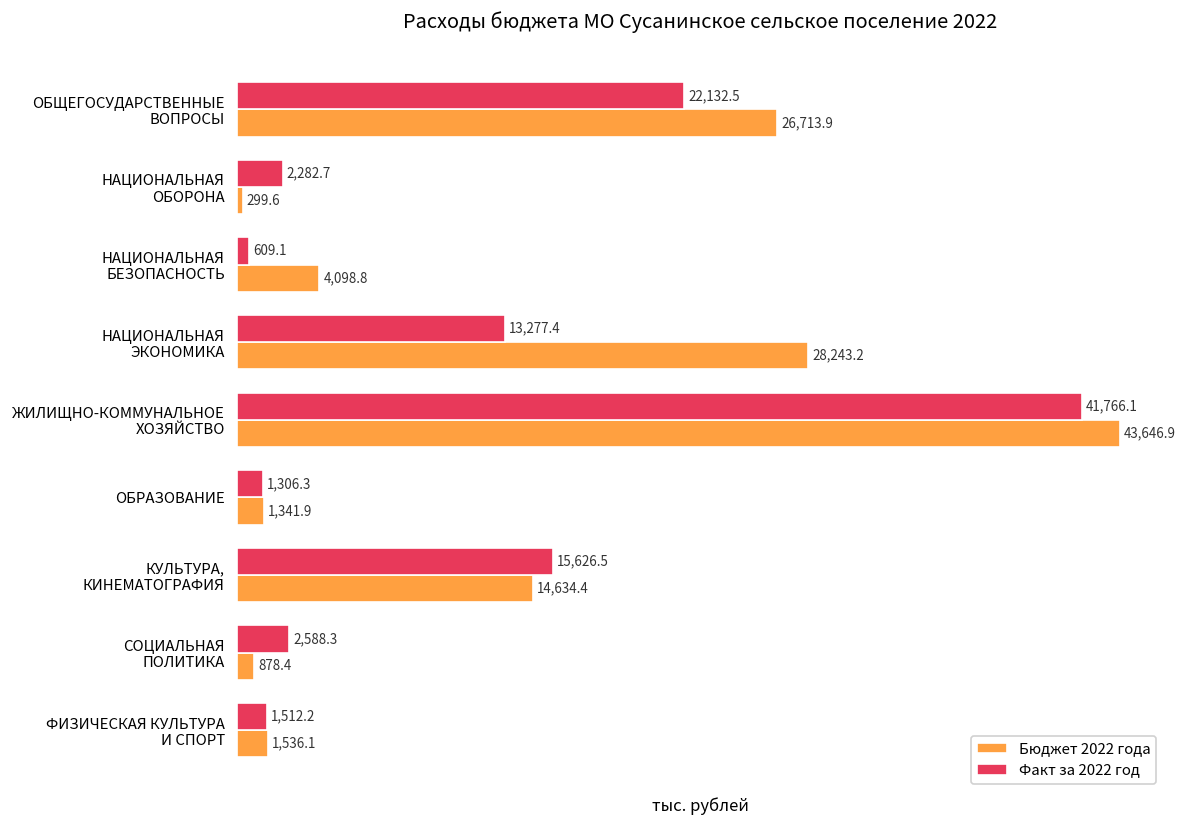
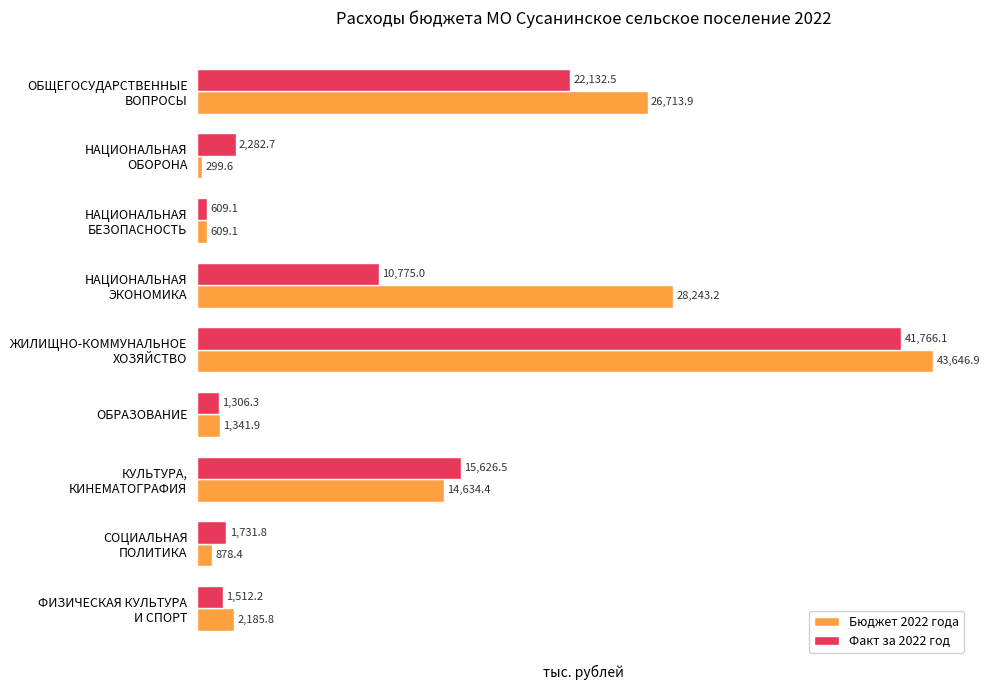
  {
    "Бюджет 2022 года": {
      "ОБЩЕГОСУДАРСТВЕННЫЕ ВОПРОСЫ": "26,713.9",
      "НАЦИОНАЛЬНАЯ ОБОРОНА": "299.6",
-     "НАЦИОНАЛЬНАЯ БЕЗОПАСНОСТЬ": "4,098.8",
+     "НАЦИОНАЛЬНАЯ БЕЗОПАСНОСТЬ": "609.1",
      "НАЦИОНАЛЬНАЯ ЭКОНОМИКА": "28,243.2",
      "ЖИЛИЩНО-КОММУНАЛЬНОЕ ХОЗЯЙСТВО": "43,646.9",
      "ОБРАЗОВАНИЕ": "1,341.9",
      "КУЛЬТУРА, КИНЕМАТОГРАФИЯ": "14,634.4",
      "СОЦИАЛЬНАЯ ПОЛИТИКА": "878.4",
-     "ФИЗИЧЕСКАЯ КУЛЬТУРА И СПОРТ": "1,536.1"
+     "ФИЗИЧЕСКАЯ КУЛЬТУРА И СПОРТ": "2,185.8"
    },
    "Факт за 2022 год": {
      "ОБЩЕГОСУДАРСТВЕННЫЕ ВОПРОСЫ": "22,132.5",
      "НАЦИОНАЛЬНАЯ ОБОРОНА": "2,282.7",
      "НАЦИОНАЛЬНАЯ БЕЗОПАСНОСТЬ": "609.1",
-     "НАЦИОНАЛЬНАЯ ЭКОНОМИКА": "13,277.4",
+     "НАЦИОНАЛЬНАЯ ЭКОНОМИКА": "10,775.0",
      "ЖИЛИЩНО-КОММУНАЛЬНОЕ ХОЗЯЙСТВО": "41,766.1",
      "ОБРАЗОВАНИЕ": "1,306.3",
      "КУЛЬТУРА, КИНЕМАТОГРАФИЯ": "15,626.5",
-     "СОЦИАЛЬНАЯ ПОЛИТИКА": "2,588.3",
+     "СОЦИАЛЬНАЯ ПОЛИТИКА": "1,731.8",
      "ФИЗИЧЕСКАЯ КУЛЬТУРА И СПОРТ": "1,512.2"
    }
  }
